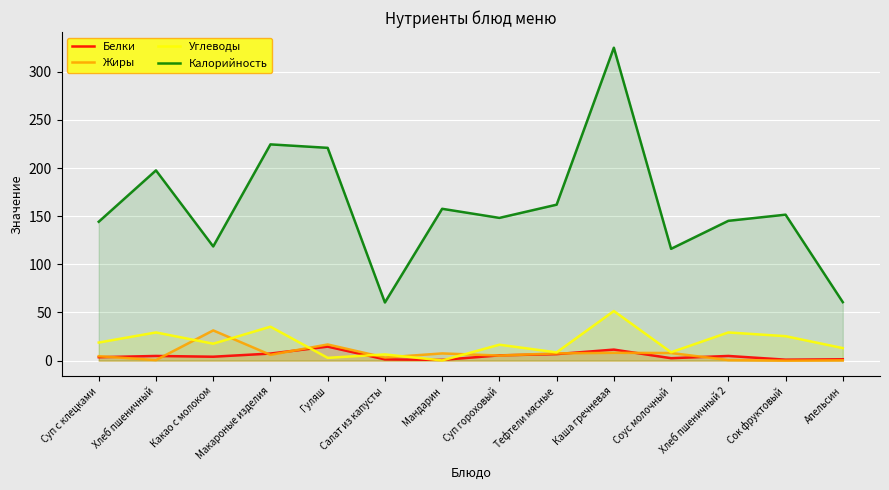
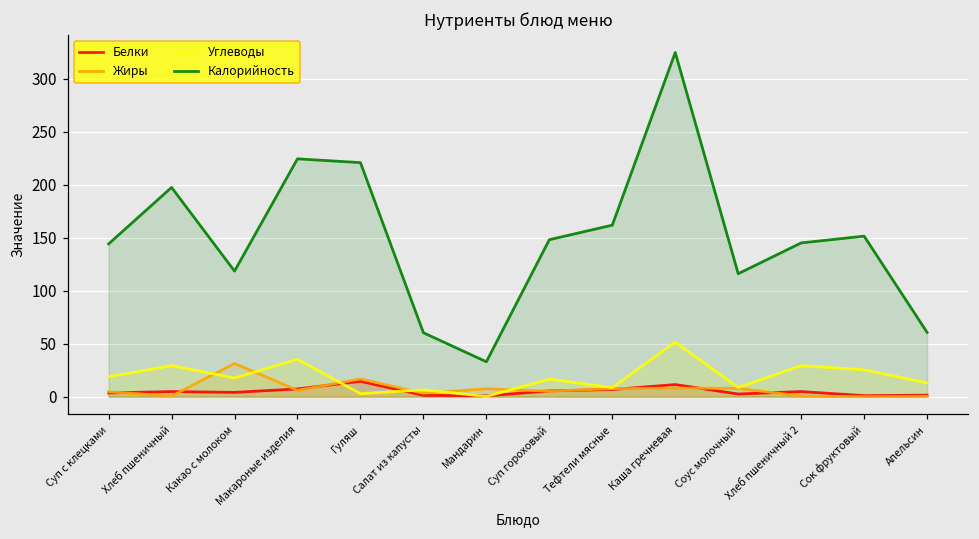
  {
    "Белки": {
      "Хлеб пшеничный": 0,
      "Какао с молоком": 0,
      "Каша гречневая": 10,
      "Соус молочный": 0,
      "Хлеб пшеничный 2": 0
    },
    "Жиры": {
      "Хлеб пшеничный": 0,
      "Какао с молоком": 30,
      "Мандарин": 10,
      "Каша гречневая": 10,
      "Хлеб пшеничный 2": 0
    },
    "Углеводы": {
      "Суп с клецками": 20,
      "Хлеб пшеничный": 30,
      "Какао с молоком": 20,
      "Макароные изделия": 40,
      "Гуляш": 0,
      "Салат из капусты": 10,
      "Суп гороховый": 20,
      "Каша гречневая": 50,
      "Хлеб пшеничный 2": 30,
      "Сок фруктовый": 30,
      "Апельсин": 10
    },
    "Калорийность": {
      "Суп с клецками": 140,
      "Хлеб пшеничный": 200,
      "Какао с молоком": 120,
      "Макароные изделия": 220,
      "Гуляш": 220,
      "Салат из капусты": 60,
-     "Мандарин": 160,
+     "Мандарин": 30,
      "Суп гороховый": 150,
      "Тефтели мясные": 160,
      "Каша гречневая": 330,
      "Соус молочный": 120,
      "Хлеб пшеничный 2": 150,
      "Сок фруктовый": 150,
      "Апельсин": 60
    }
  }
